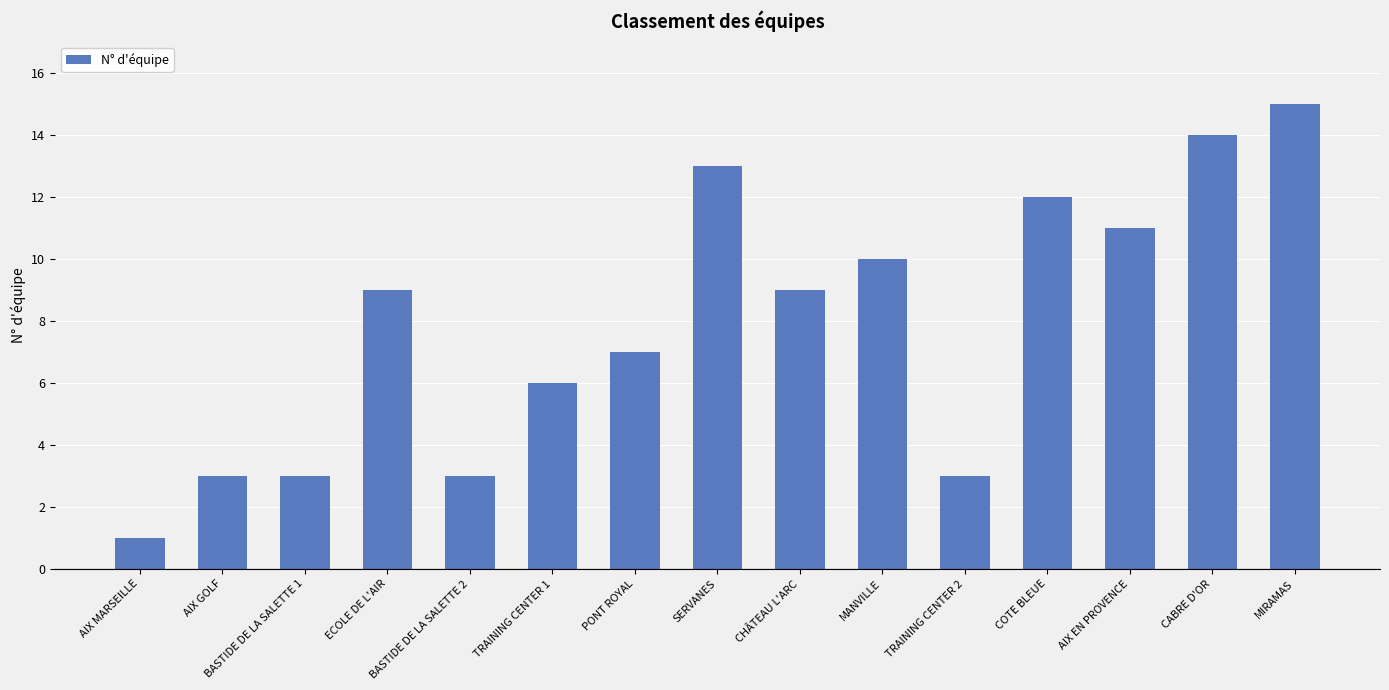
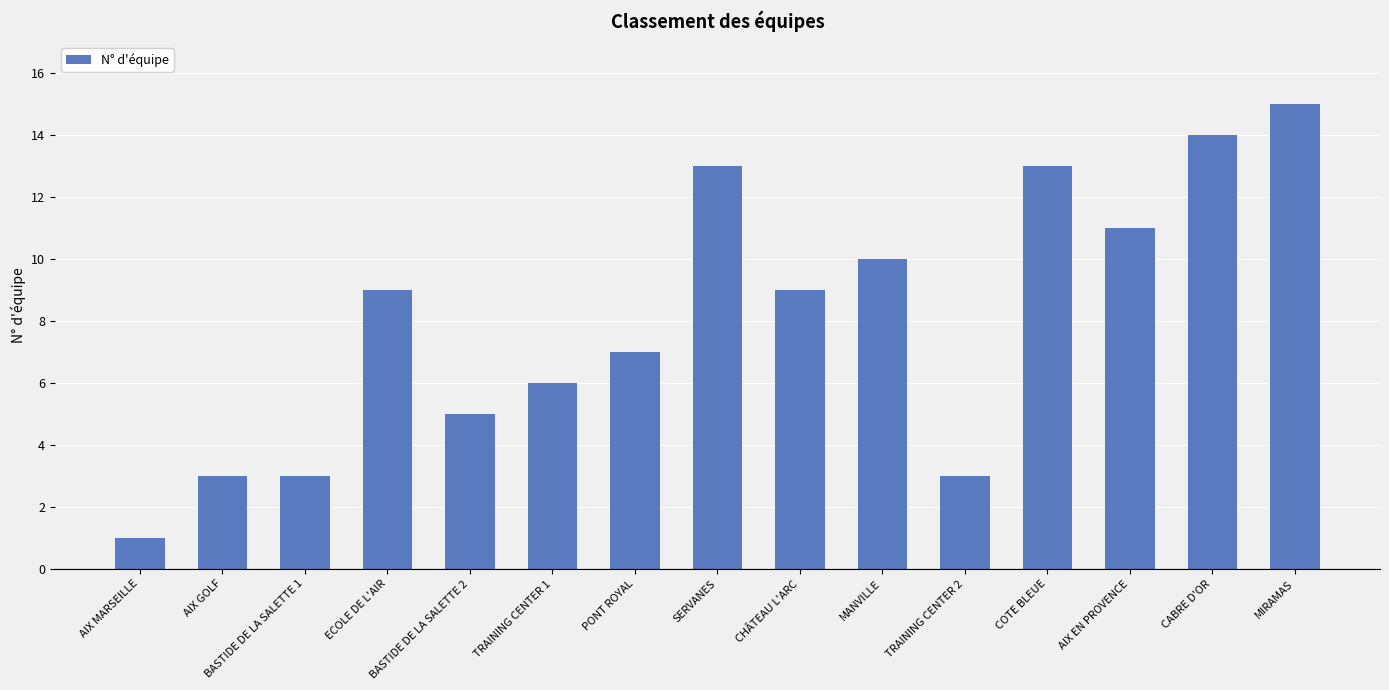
  {
    "AIX MARSEILLE": 1,
    "AIX GOLF": 3,
    "BASTIDE DE LA SALETTE 1": 3,
    "ECOLE DE L'AIR": 9,
-   "BASTIDE DE LA SALETTE 2": 3,
+   "BASTIDE DE LA SALETTE 2": 5,
    "TRAINING CENTER 1": 6,
    "PONT ROYAL": 7,
    "SERVANES": 13,
    "CHÂTEAU L'ARC": 9,
    "MANVILLE": 10,
    "TRAINING CENTER 2": 3,
-   "COTE BLEUE": 12,
+   "COTE BLEUE": 13,
    "AIX EN PROVENCE": 11,
    "CABRE D'OR": 14,
    "MIRAMAS": 15
  }
